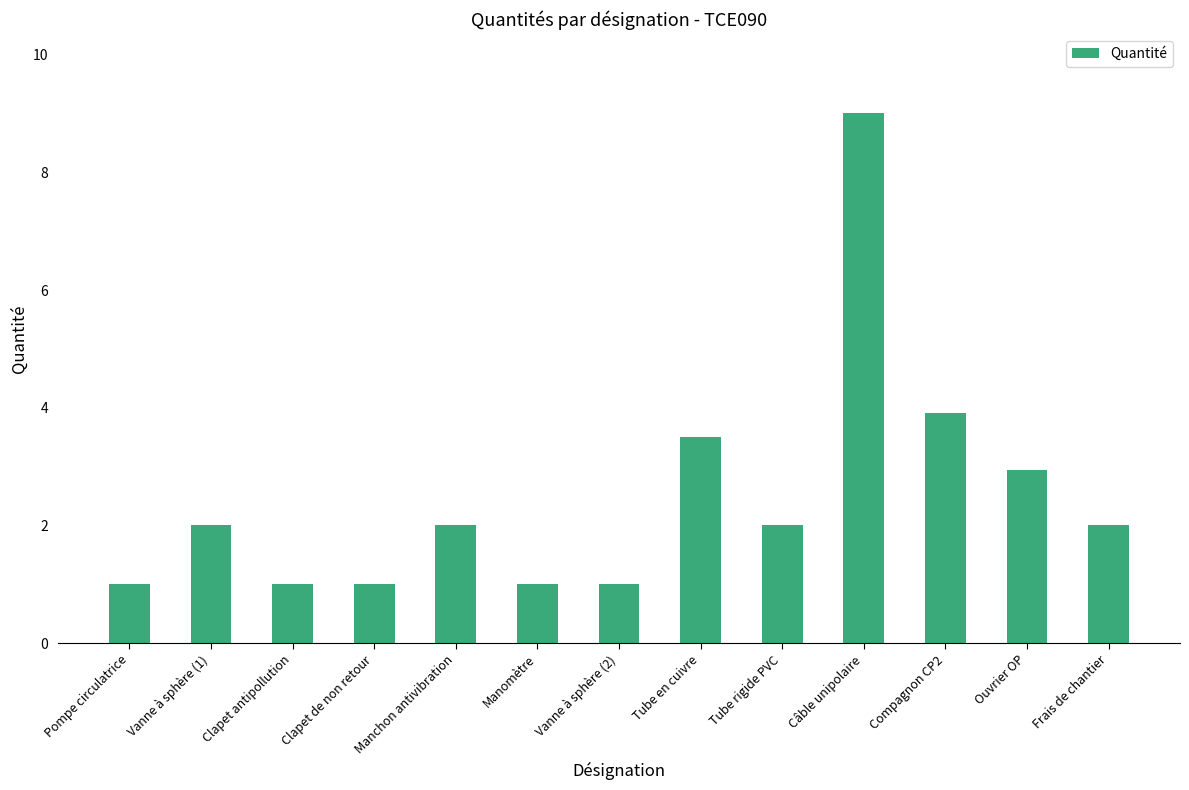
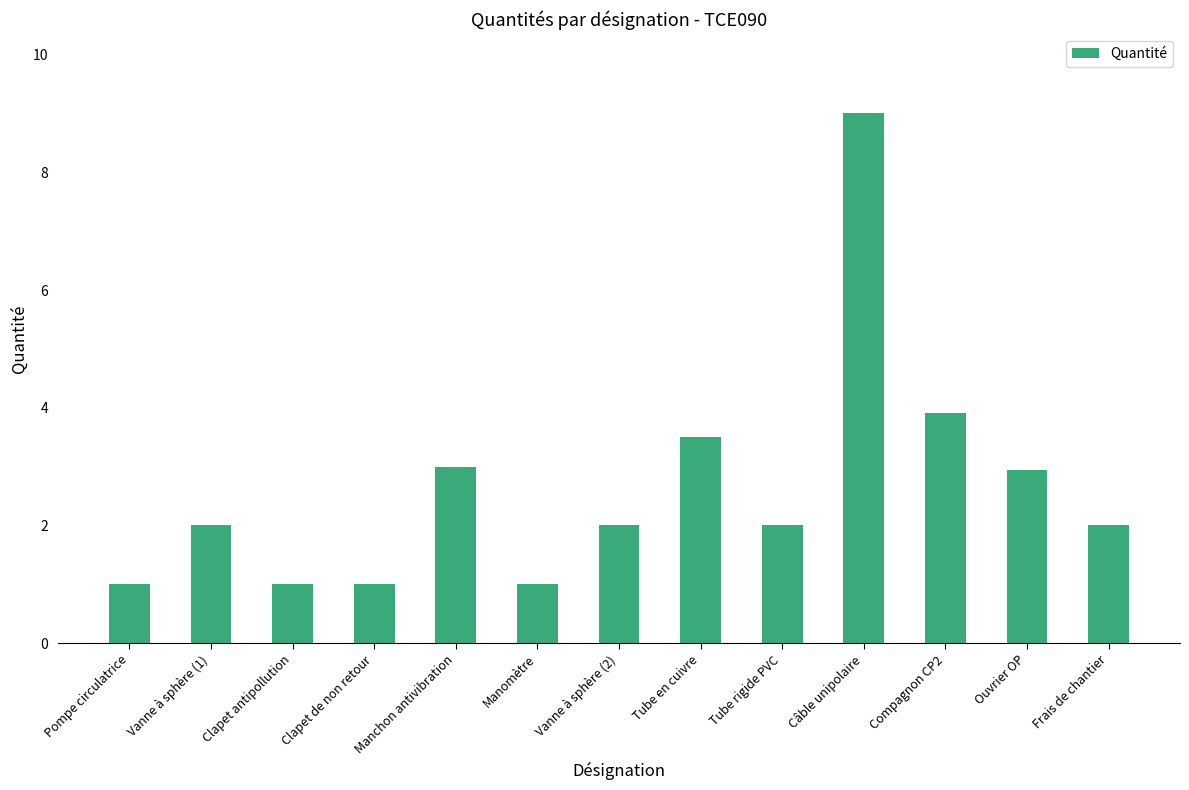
  {
    "Pompe circulatrice": 1,
    "Vanne à sphère (1)": 2,
    "Clapet antipollution": 1,
    "Clapet de non retour": 1,
-   "Manchon antivibration": 2,
+   "Manchon antivibration": 3,
    "Manomètre": 1,
-   "Vanne à sphère (2)": 1,
+   "Vanne à sphère (2)": 2,
    "Tube en cuivre": 3.5,
    "Tube rigide PVC": 2,
    "Câble unipolaire": 9,
    "Compagnon CP2": 3.9,
    "Ouvrier OP": 2.9,
    "Frais de chantier": 2
  }
